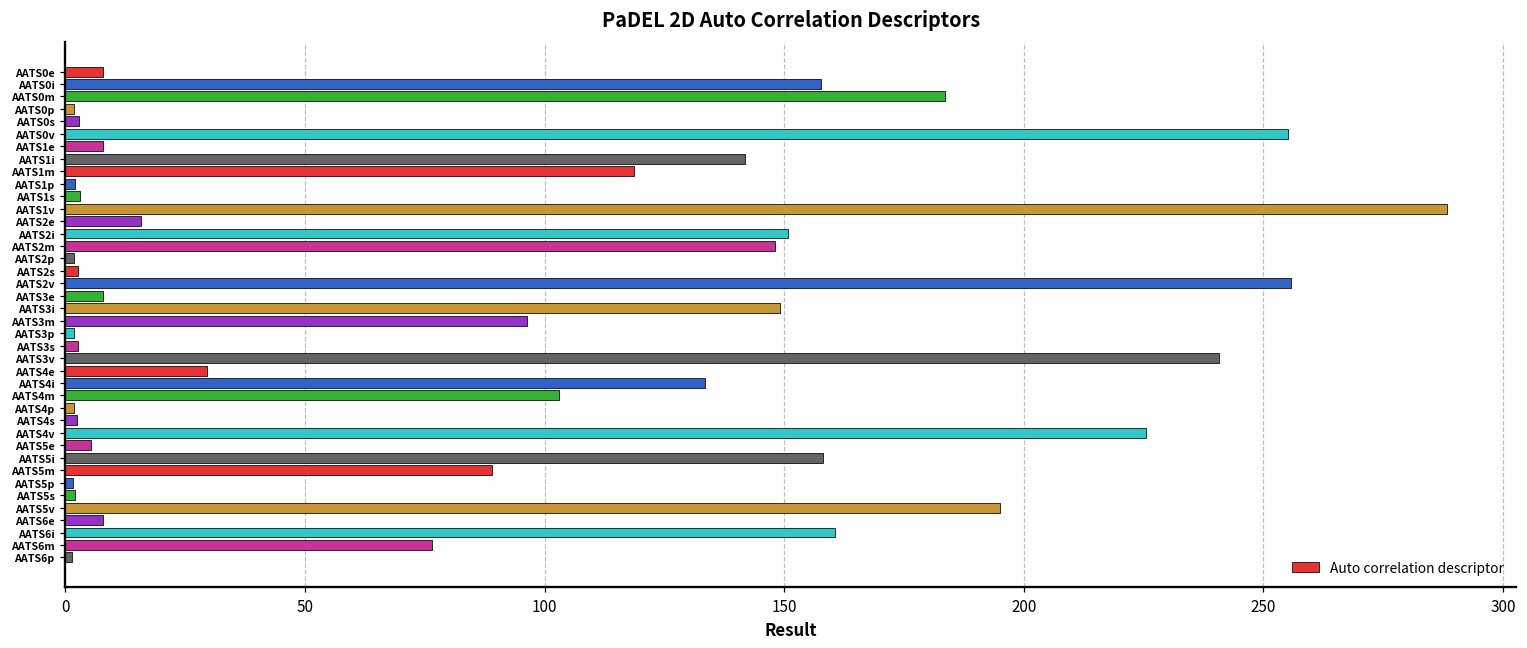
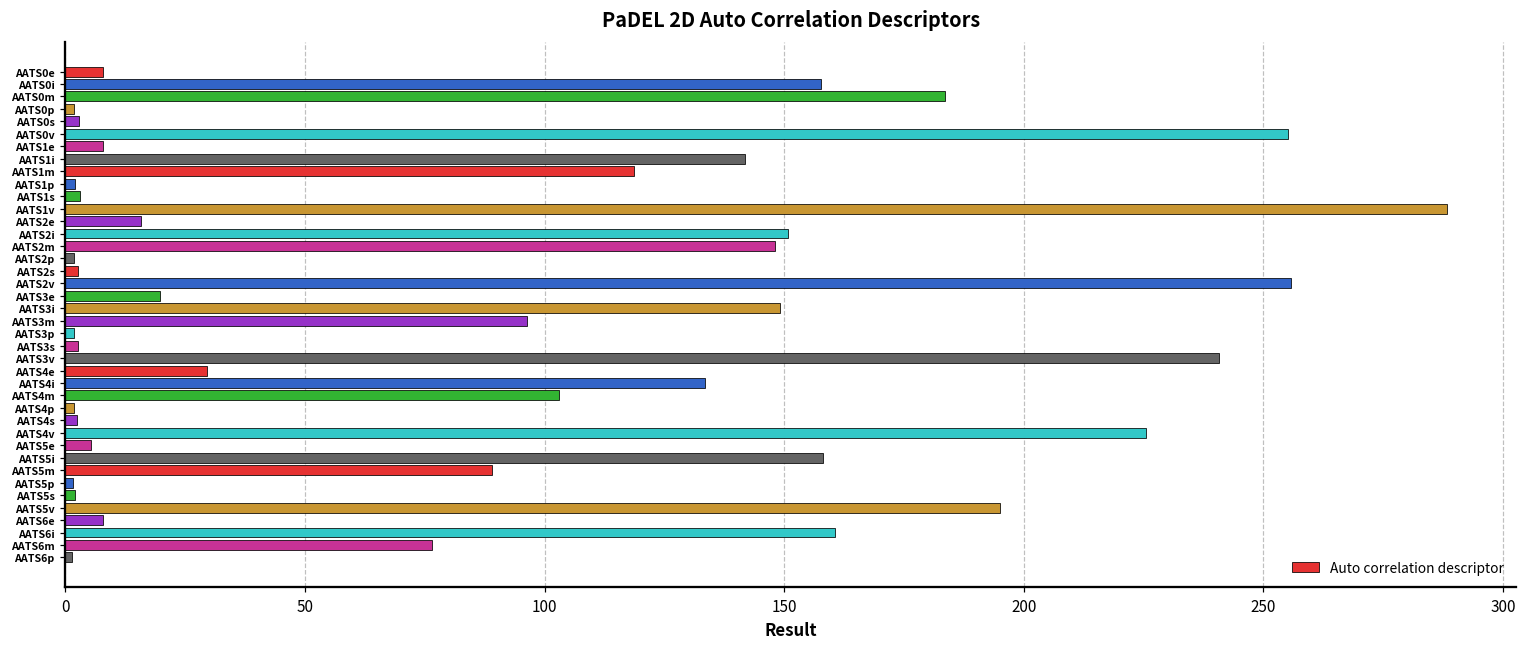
  {
    "AATS0e": 8,
    "AATS0i": 158,
    "AATS0m": 183,
    "AATS0p": 2,
    "AATS0s": 3,
    "AATS0v": 255,
    "AATS1e": 8,
    "AATS1i": 142,
    "AATS1m": 119,
    "AATS1p": 2,
    "AATS1s": 3,
    "AATS1v": 288,
    "AATS2e": 16,
    "AATS2i": 151,
    "AATS2m": 148,
    "AATS2p": 2,
    "AATS2s": 3,
    "AATS2v": 256,
-   "AATS3e": 8,
+   "AATS3e": 20,
    "AATS3i": 149,
    "AATS3m": 96,
    "AATS3p": 2,
    "AATS3s": 3,
    "AATS3v": 241,
    "AATS4e": 30,
    "AATS4i": 133,
    "AATS4m": 103,
    "AATS4p": 2,
    "AATS4s": 2,
    "AATS4v": 225,
    "AATS5e": 5,
    "AATS5i": 158,
    "AATS5m": 89,
    "AATS5p": 2,
    "AATS5s": 2,
    "AATS5v": 195,
    "AATS6e": 8,
    "AATS6i": 161,
    "AATS6m": 77,
    "AATS6p": 1
  }
